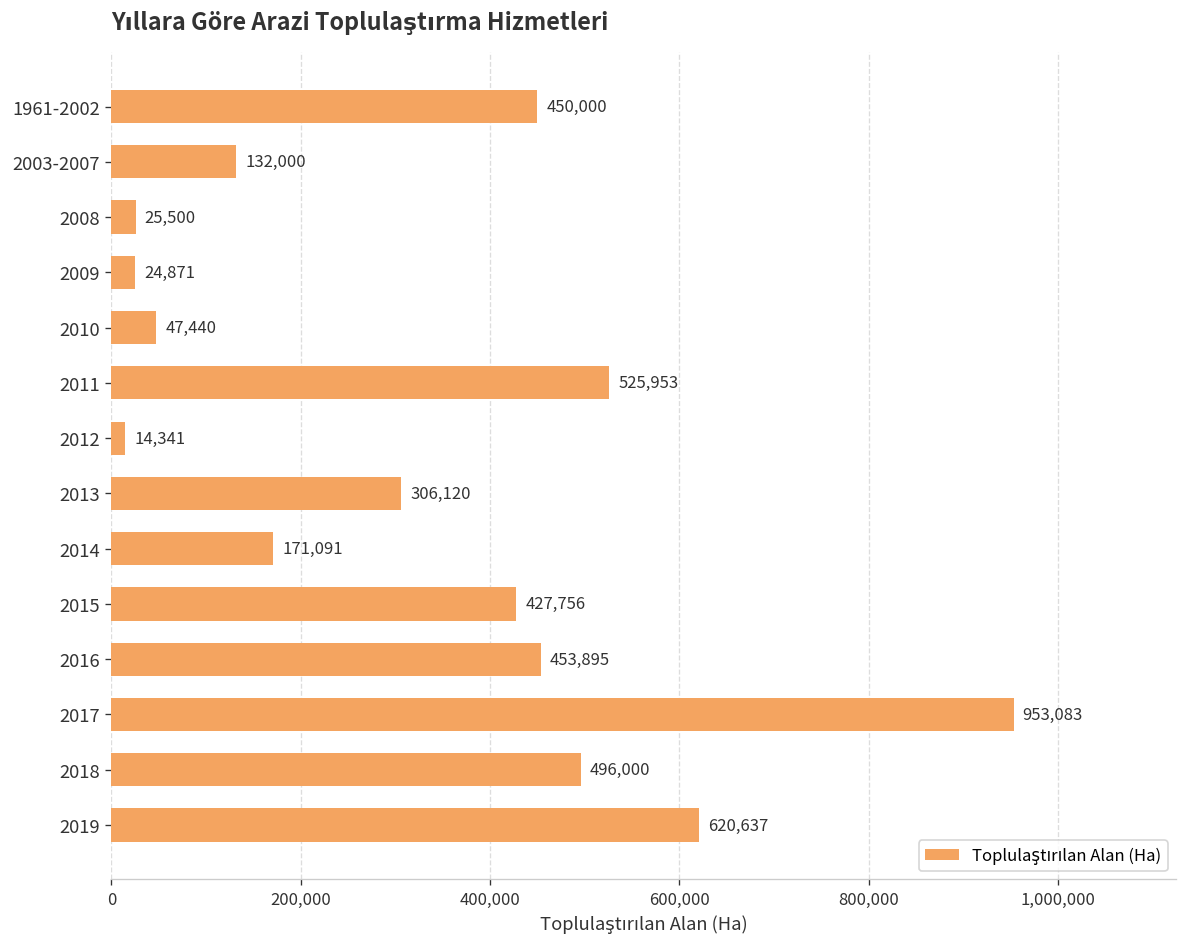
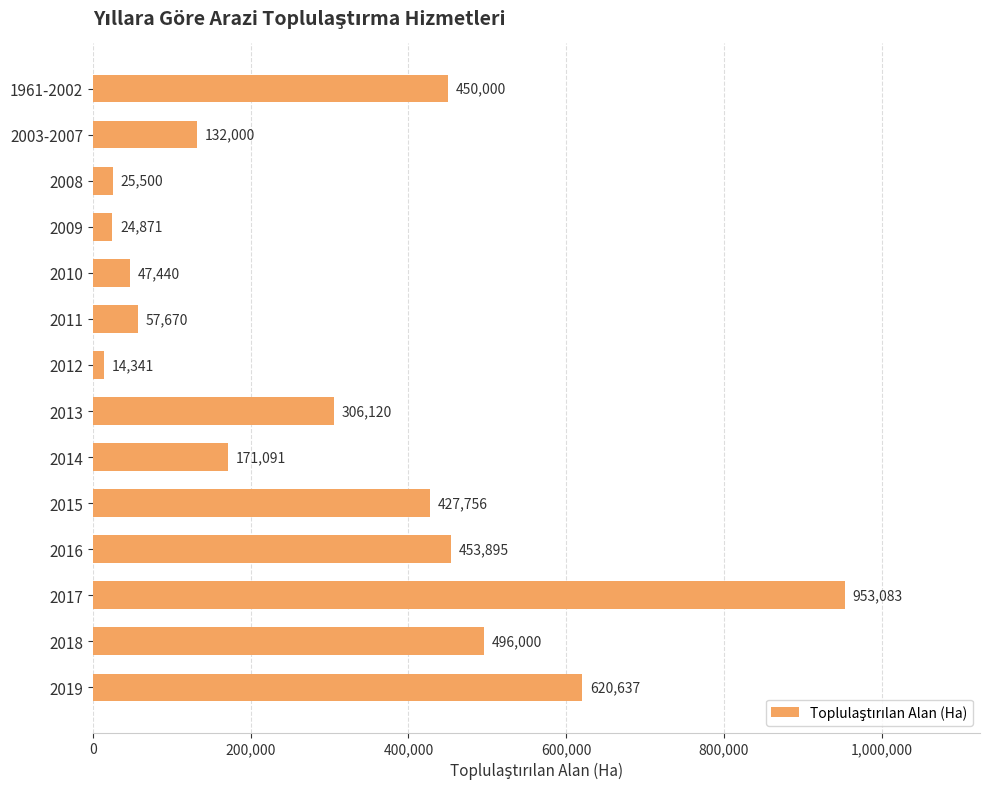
  {
    "1961-2002": "450,000",
    "2003-2007": "132,000",
    "2008": "25,500",
    "2009": "24,871",
    "2010": "47,440",
-   "2011": "525,953",
+   "2011": "57,670",
    "2012": "14,341",
    "2013": "306,120",
    "2014": "171,091",
    "2015": "427,756",
    "2016": "453,895",
    "2017": "953,083",
    "2018": "496,000",
    "2019": "620,637"
  }
